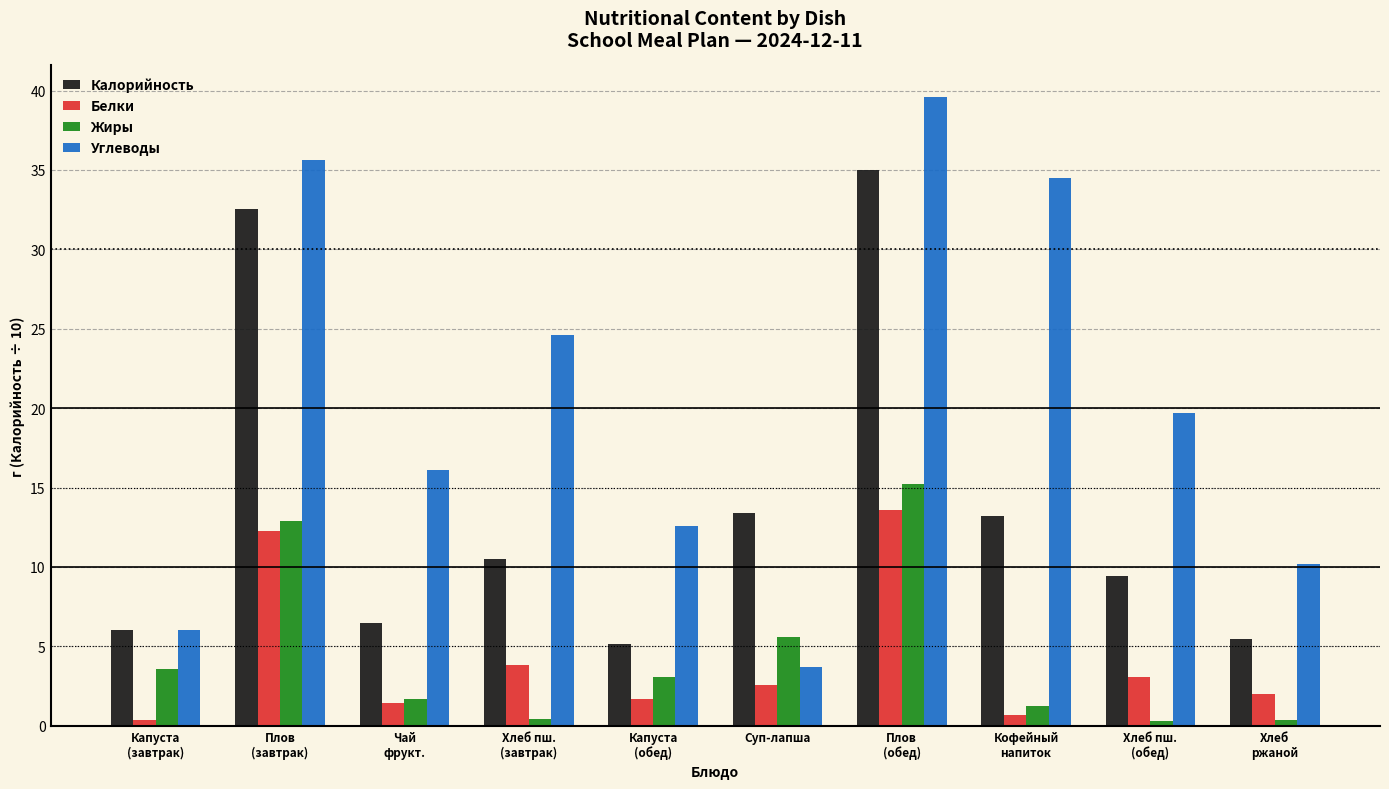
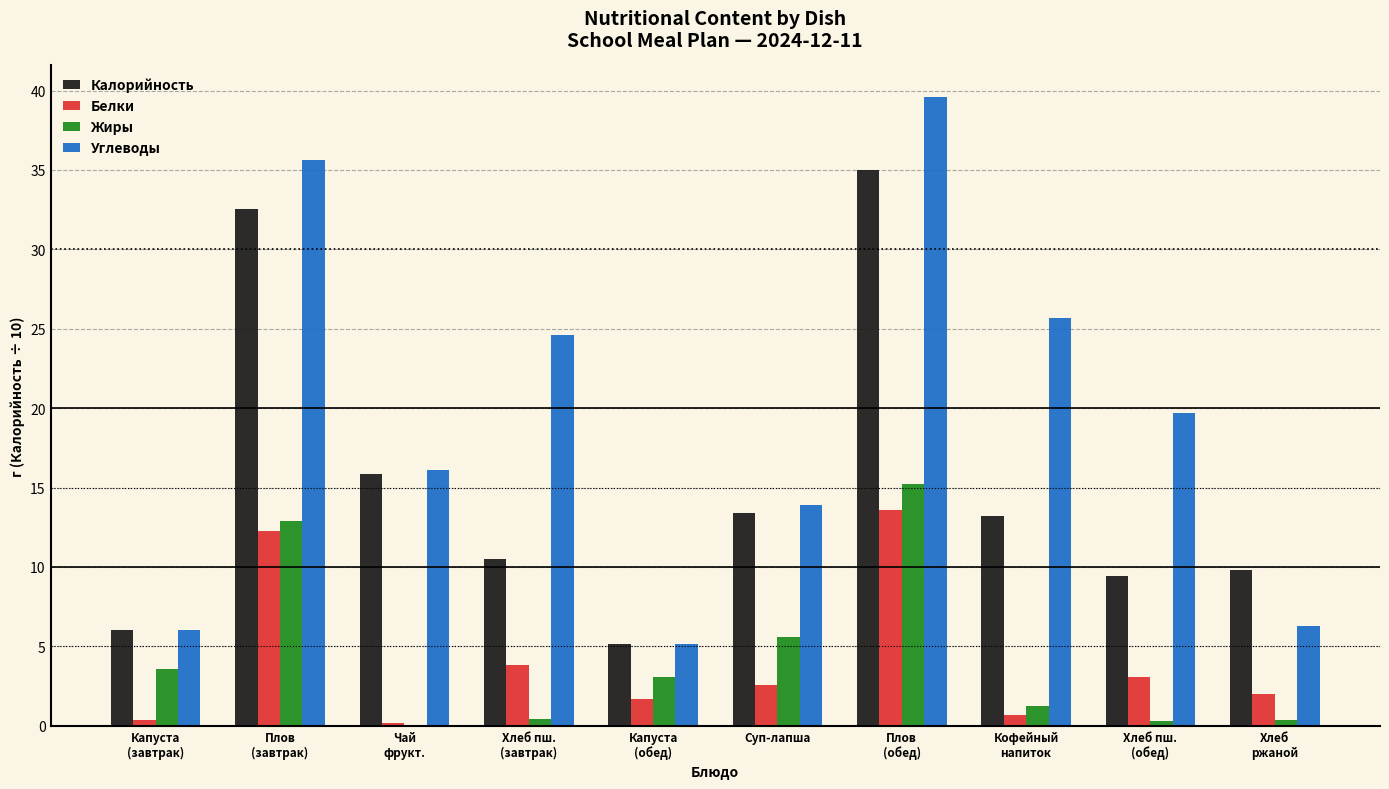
  {
    "Калорийность": {
      "Капуста (завтрак)": 6.0,
      "Плов (завтрак)": 32.5,
-     "Чай фрукт.": 6.5,
+     "Чай фрукт.": 15.8,
      "Хлеб пш. (завтрак)": 10.5,
      "Капуста (обед)": 5.2,
      "Суп-лапша": 13.4,
      "Плов (обед)": 35.0,
      "Кофейный напиток": 13.2,
      "Хлеб пш. (обед)": 9.4,
-     "Хлеб ржаной": 5.4
+     "Хлеб ржаной": 9.8
    },
    "Белки": {
      "Капуста (завтрак)": 0.4,
      "Плов (завтрак)": 12.2,
-     "Чай фрукт.": 1.5,
+     "Чай фрукт.": 0.1,
      "Хлеб пш. (завтрак)": 3.8,
      "Капуста (обед)": 1.7,
      "Суп-лапша": 2.6,
      "Плов (обед)": 13.6,
      "Кофейный напиток": 0.7,
      "Хлеб пш. (обед)": 3.0,
      "Хлеб ржаной": 2.0
    },
    "Жиры": {
      "Капуста (завтрак)": 3.5,
      "Плов (завтрак)": 12.9,
-     "Чай фрукт.": 1.7,
+     "Чай фрукт.": 0.0,
      "Хлеб пш. (завтрак)": 0.4,
      "Капуста (обед)": 3.0,
      "Суп-лапша": 5.6,
      "Плов (обед)": 15.2,
      "Кофейный напиток": 1.3,
      "Хлеб пш. (обед)": 0.3,
      "Хлеб ржаной": 0.4
    },
    "Углеводы": {
      "Капуста (завтрак)": 6.0,
      "Плов (завтрак)": 35.6,
      "Чай фрукт.": 16.1,
      "Хлеб пш. (завтрак)": 24.6,
-     "Капуста (обед)": 12.6,
-     "Суп-лапша": 3.7,
+     "Капуста (обед)": 5.2,
+     "Суп-лапша": 13.9,
      "Плов (обед)": 39.6,
-     "Кофейный напиток": 34.5,
+     "Кофейный напиток": 25.7,
      "Хлеб пш. (обед)": 19.7,
-     "Хлеб ржаной": 10.2
+     "Хлеб ржаной": 6.3
    }
  }
